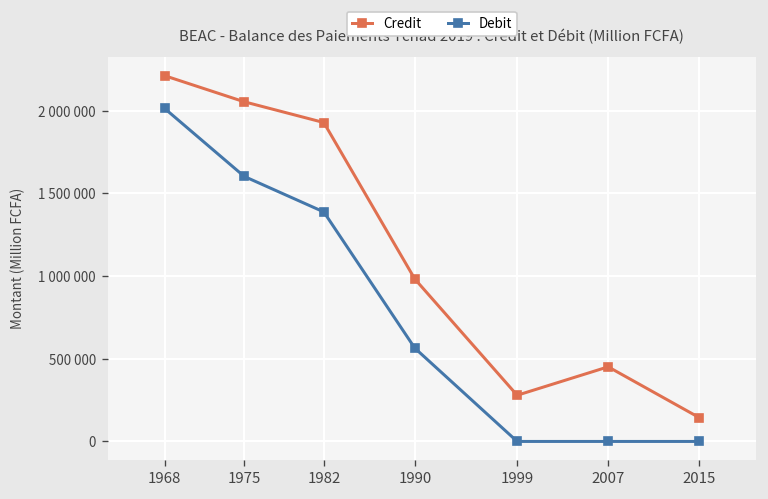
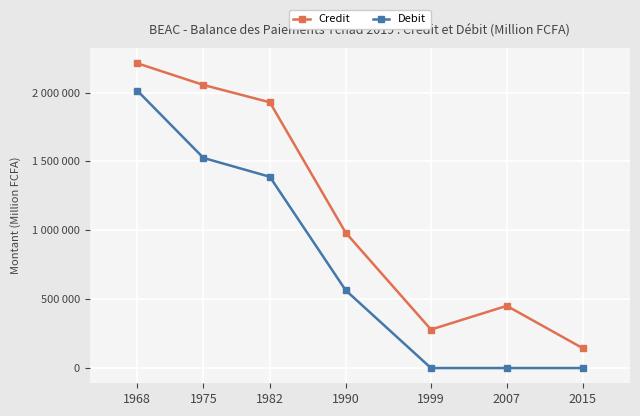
  {
    "Credit": {
      "1968": 2210000,
      "1975": 2050000,
      "1982": 1930000,
      "1990": 980000,
      "1999": 280000,
      "2007": 450000,
      "2015": 140000
    },
    "Debit": {
      "1968": 2010000,
-     "1975": 1600000,
+     "1975": 1530000,
      "1982": 1390000,
      "1990": 560000,
      "1999": 0,
      "2007": 0,
      "2015": 0
    }
  }
